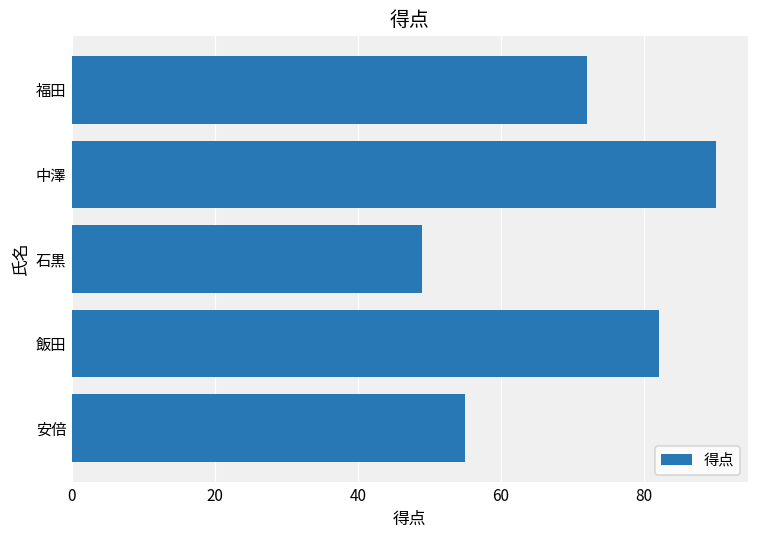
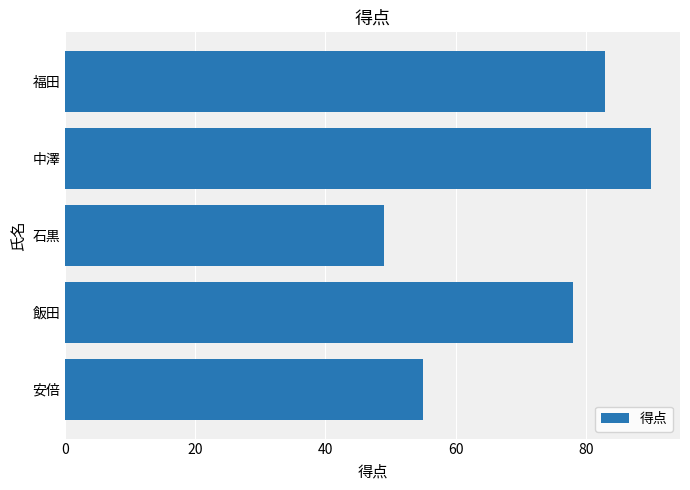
  {
-   "福田": 72,
+   "福田": 83,
    "中澤": 90,
    "石黒": 49,
-   "飯田": 82,
+   "飯田": 78,
    "安倍": 55
  }
